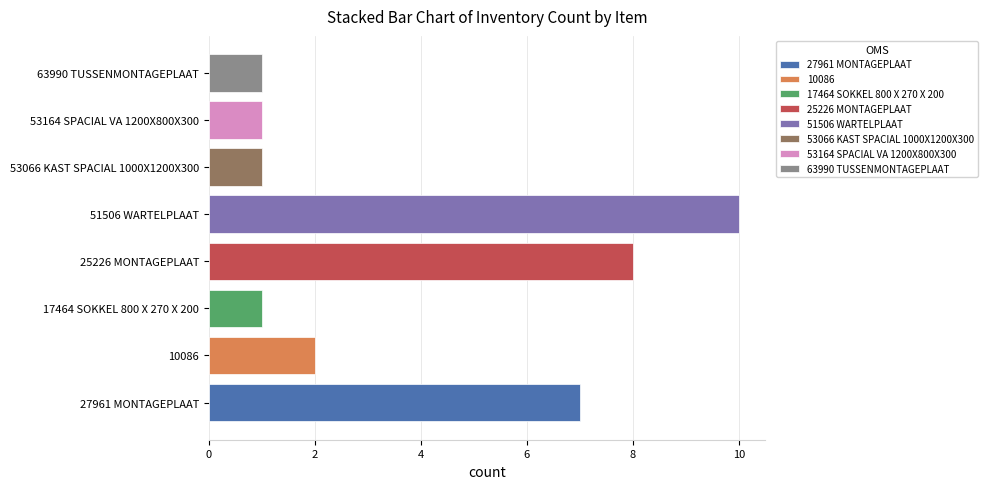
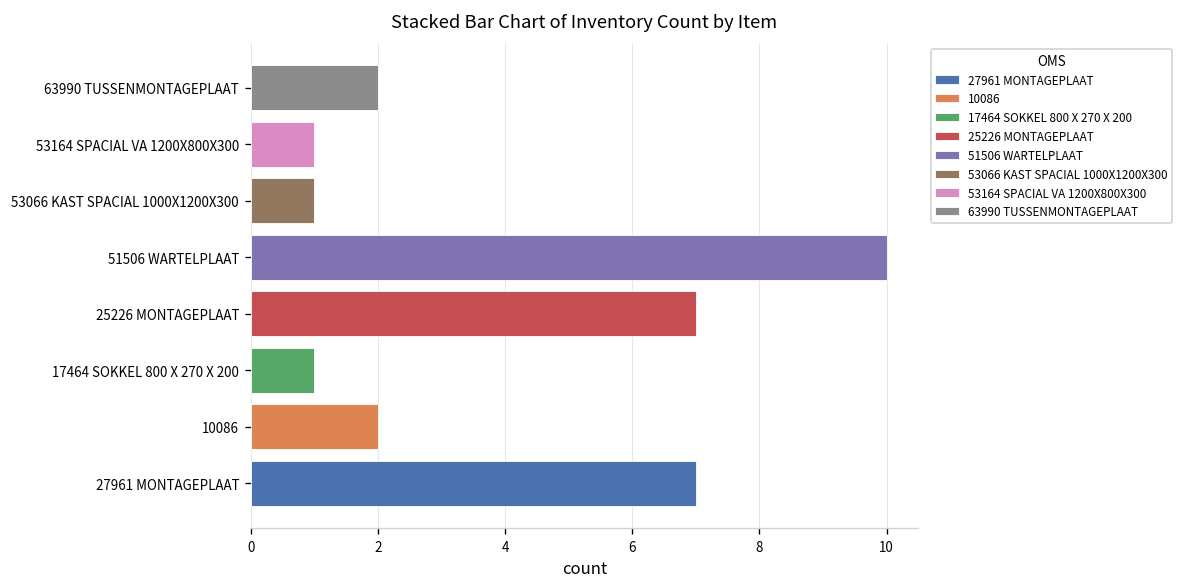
  {
-   "63990 TUSSENMONTAGEPLAAT": 1,
+   "63990 TUSSENMONTAGEPLAAT": 2,
    "53164 SPACIAL VA 1200X800X300": 1,
    "53066 KAST SPACIAL 1000X1200X300": 1,
    "51506 WARTELPLAAT": 10,
-   "25226 MONTAGEPLAAT": 8,
+   "25226 MONTAGEPLAAT": 7,
    "17464 SOKKEL 800 X 270 X 200": 1,
    "10086": 2,
    "27961 MONTAGEPLAAT": 7
  }
